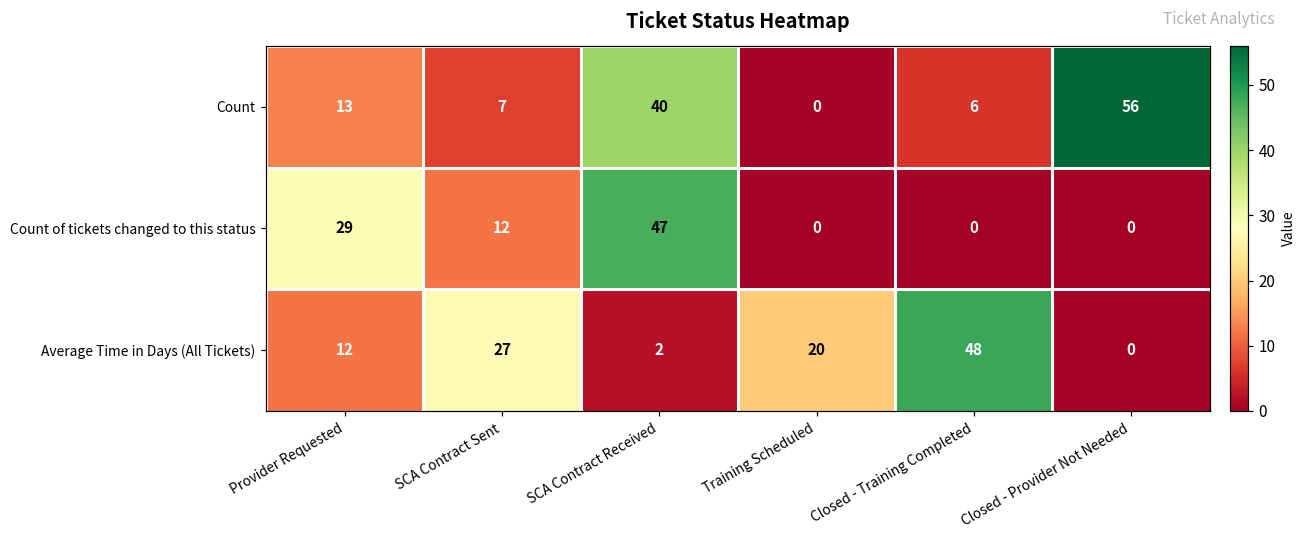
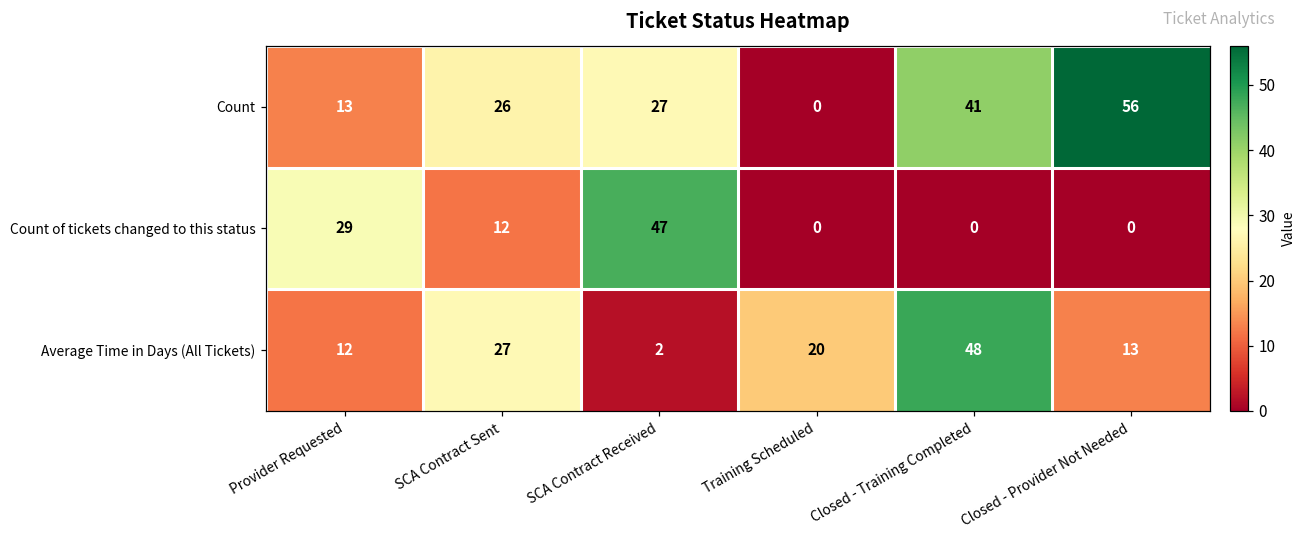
  {
    "Count": {
      "Provider Requested": 13,
-     "SCA Contract Sent": 7,
-     "SCA Contract Received": 40,
+     "SCA Contract Sent": 26,
+     "SCA Contract Received": 27,
      "Training Scheduled": 0,
-     "Closed - Training Completed": 6,
+     "Closed - Training Completed": 41,
      "Closed - Provider Not Needed": 56
    },
    "Count of tickets changed to this status": {
      "Provider Requested": 29,
      "SCA Contract Sent": 12,
      "SCA Contract Received": 47,
      "Training Scheduled": 0,
      "Closed - Training Completed": 0,
      "Closed - Provider Not Needed": 0
    },
    "Average Time in Days (All Tickets)": {
      "Provider Requested": 12,
      "SCA Contract Sent": 27,
      "SCA Contract Received": 2,
      "Training Scheduled": 20,
      "Closed - Training Completed": 48,
-     "Closed - Provider Not Needed": 0
+     "Closed - Provider Not Needed": 13
    }
  }
